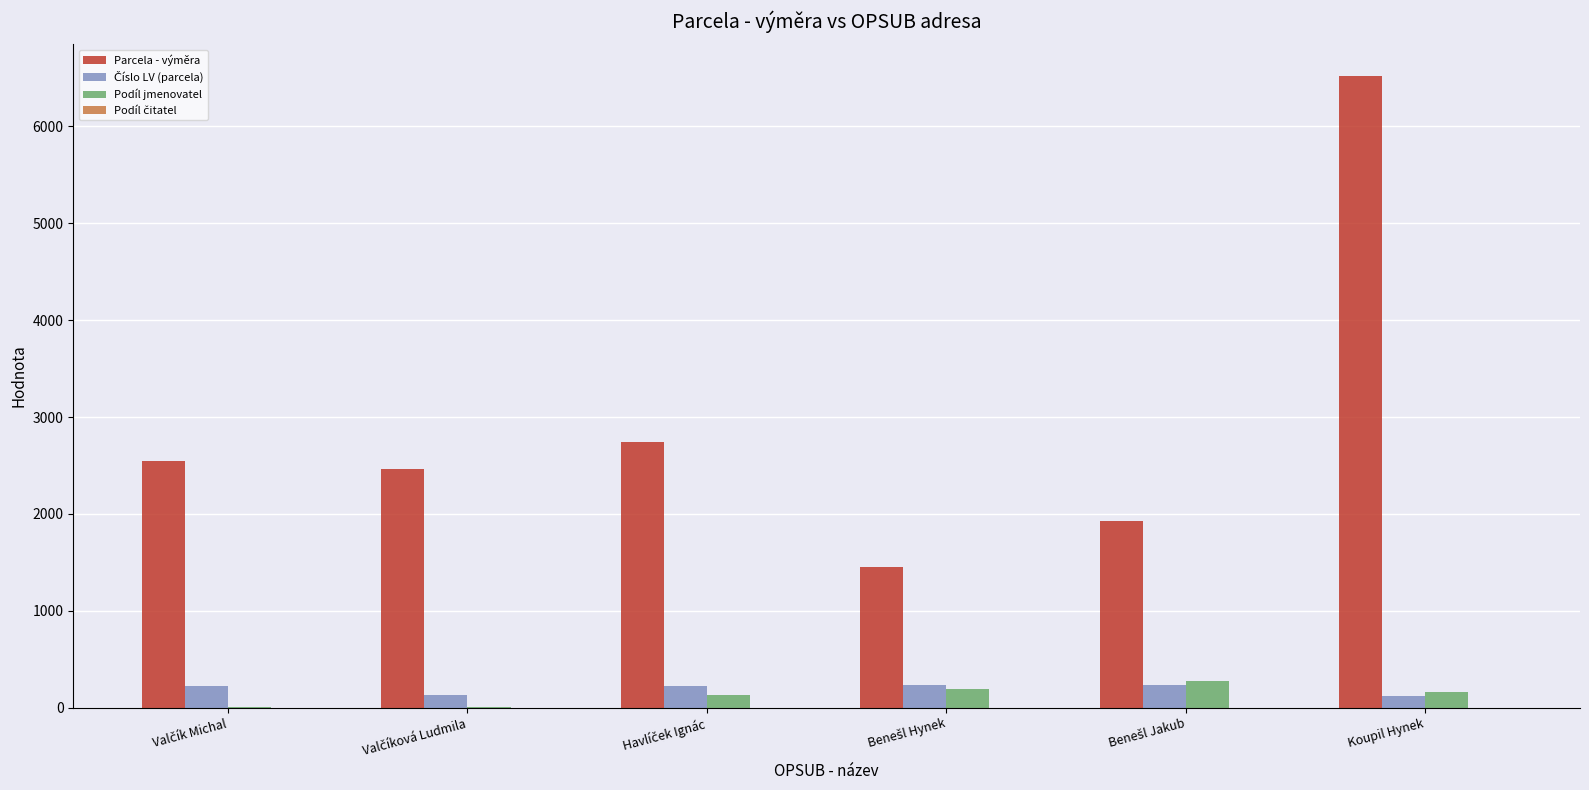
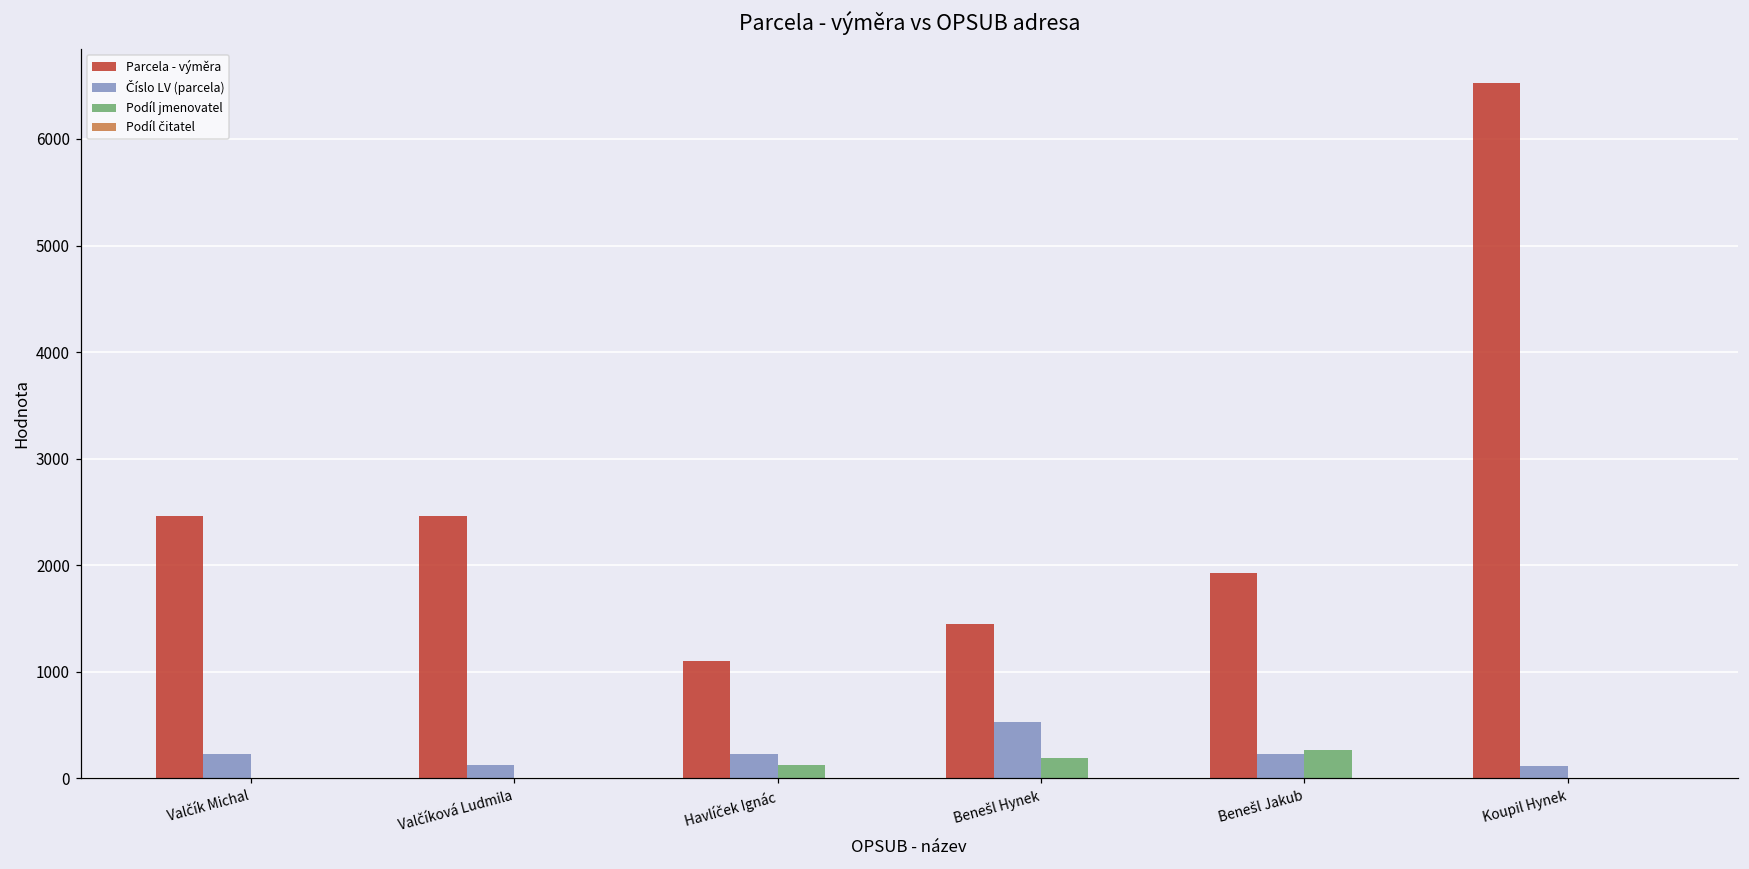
  {
    "Parcela - výměra": {
-     "Valčík Michal": 2600,
+     "Valčík Michal": 2500,
      "Valčíková Ludmila": 2500,
-     "Havlíček Ignác": 2700,
+     "Havlíček Ignác": 1100,
      "Benešl Hynek": 1500,
      "Benešl Jakub": 1900,
      "Koupil Hynek": 6500
    },
    "Číslo LV (parcela)": {
      "Valčík Michal": 200,
      "Valčíková Ludmila": 100,
      "Havlíček Ignác": 200,
-     "Benešl Hynek": 200,
+     "Benešl Hynek": 500,
      "Benešl Jakub": 200,
      "Koupil Hynek": 100
    },
    "Podíl jmenovatel": {
      "Havlíček Ignác": 100,
      "Benešl Hynek": 200,
      "Benešl Jakub": 300,
-     "Koupil Hynek": 200
+     "Koupil Hynek": 0
    }
  }
